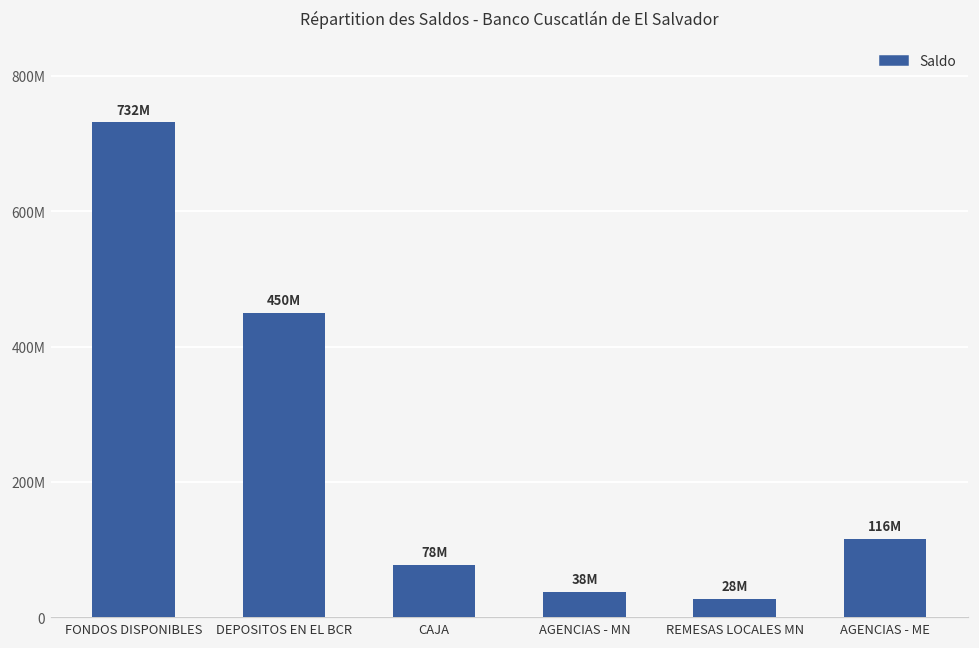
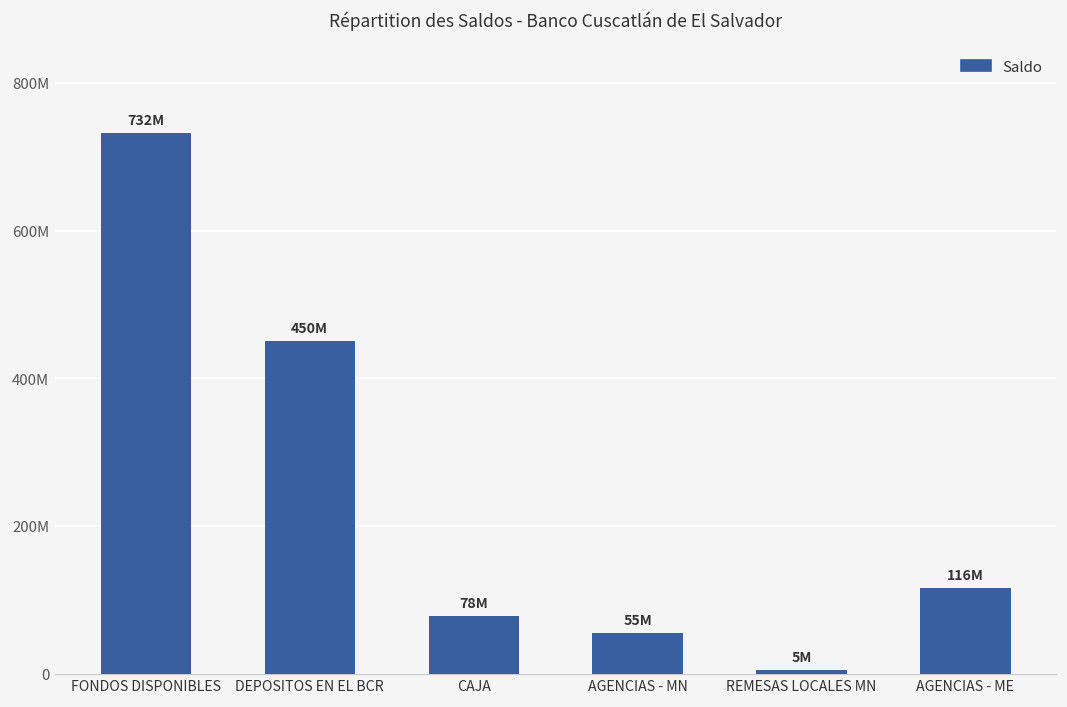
  {
    "FONDOS DISPONIBLES": "732M",
    "DEPOSITOS EN EL BCR": "450M",
    "CAJA": "78M",
-   "AGENCIAS - MN": "38M",
-   "REMESAS LOCALES MN": "28M",
+   "AGENCIAS - MN": "55M",
+   "REMESAS LOCALES MN": "5M",
    "AGENCIAS - ME": "116M"
  }
